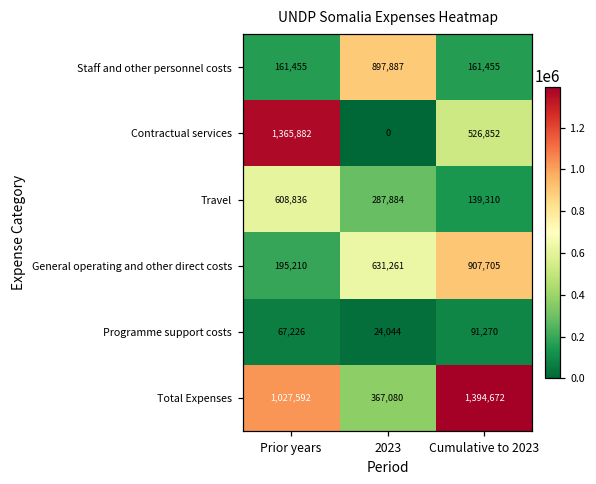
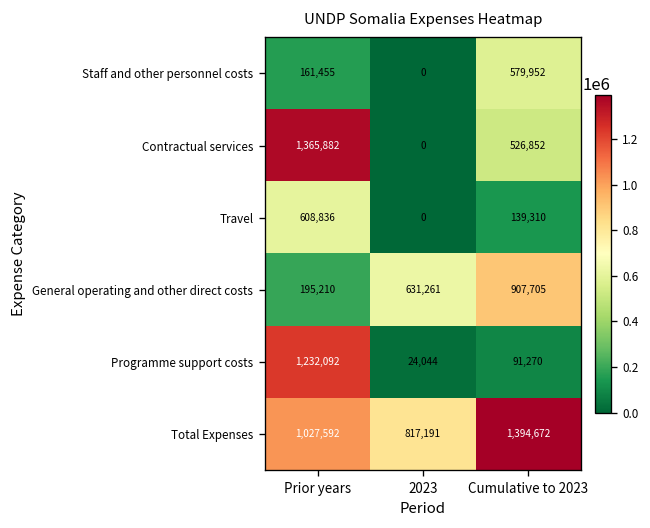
  {
    "Staff and other personnel costs": {
      "Prior years": "161,455",
-     "2023": "897,887",
-     "Cumulative to 2023": "161,455"
+     "2023": "0",
+     "Cumulative to 2023": "579,952"
    },
    "Contractual services": {
      "Prior years": "1,365,882",
      "2023": "0",
      "Cumulative to 2023": "526,852"
    },
    "Travel": {
      "Prior years": "608,836",
-     "2023": "287,884",
+     "2023": "0",
      "Cumulative to 2023": "139,310"
    },
    "General operating and other direct costs": {
      "Prior years": "195,210",
      "2023": "631,261",
      "Cumulative to 2023": "907,705"
    },
    "Programme support costs": {
-     "Prior years": "67,226",
+     "Prior years": "1,232,092",
      "2023": "24,044",
      "Cumulative to 2023": "91,270"
    },
    "Total Expenses": {
      "Prior years": "1,027,592",
-     "2023": "367,080",
+     "2023": "817,191",
      "Cumulative to 2023": "1,394,672"
    }
  }
